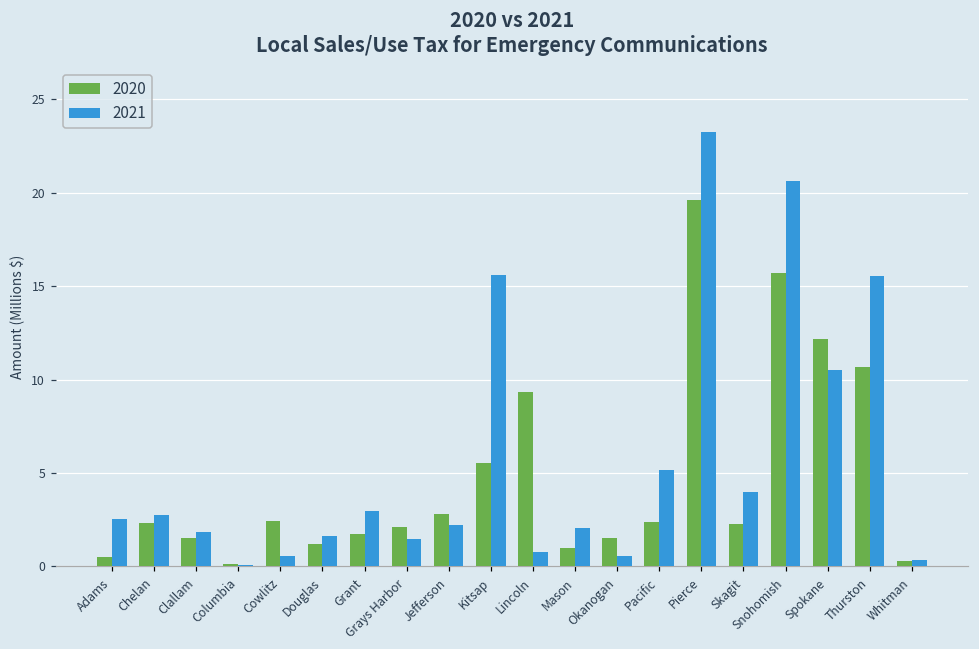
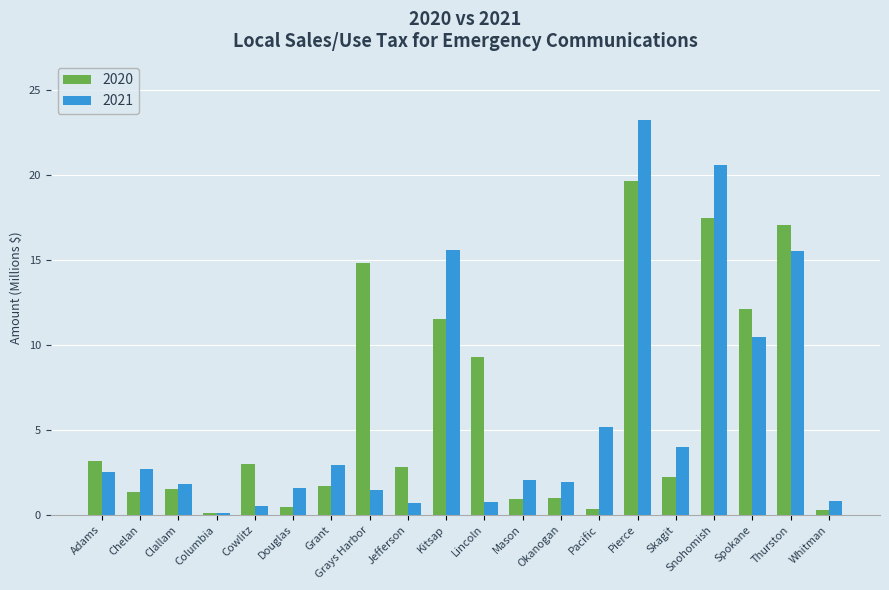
  {
    "2020": {
-     "Adams": 0.5,
-     "Chelan": 2.3,
+     "Adams": 3.2,
+     "Chelan": 1.3,
      "Clallam": 1.5,
-     "Cowlitz": 2.4,
-     "Douglas": 1.2,
+     "Cowlitz": 3.0,
+     "Douglas": 0.5,
      "Grant": 1.7,
-     "Grays Harbor": 2.1,
+     "Grays Harbor": 14.8,
      "Jefferson": 2.8,
-     "Kitsap": 5.5,
+     "Kitsap": 11.5,
      "Lincoln": 9.3,
      "Mason": 1.0,
-     "Okanogan": 1.5,
-     "Pacific": 2.4,
+     "Okanogan": 1.0,
+     "Pacific": 0.4,
      "Pierce": 19.6,
      "Skagit": 2.3,
-     "Snohomish": 15.7,
+     "Snohomish": 17.5,
      "Spokane": 12.1,
-     "Thurston": 10.7,
+     "Thurston": 17.1,
      "Whitman": 0.3
    },
    "2021": {
      "Adams": 2.5,
      "Chelan": 2.7,
      "Clallam": 1.8,
      "Cowlitz": 0.5,
      "Douglas": 1.6,
      "Grant": 3.0,
      "Grays Harbor": 1.5,
-     "Jefferson": 2.2,
+     "Jefferson": 0.7,
      "Kitsap": 15.6,
      "Lincoln": 0.8,
      "Mason": 2.0,
-     "Okanogan": 0.5,
+     "Okanogan": 1.9,
      "Pacific": 5.2,
      "Pierce": 23.2,
      "Skagit": 4.0,
      "Snohomish": 20.6,
      "Spokane": 10.5,
      "Thurston": 15.5,
-     "Whitman": 0.3
+     "Whitman": 0.8
    }
  }
